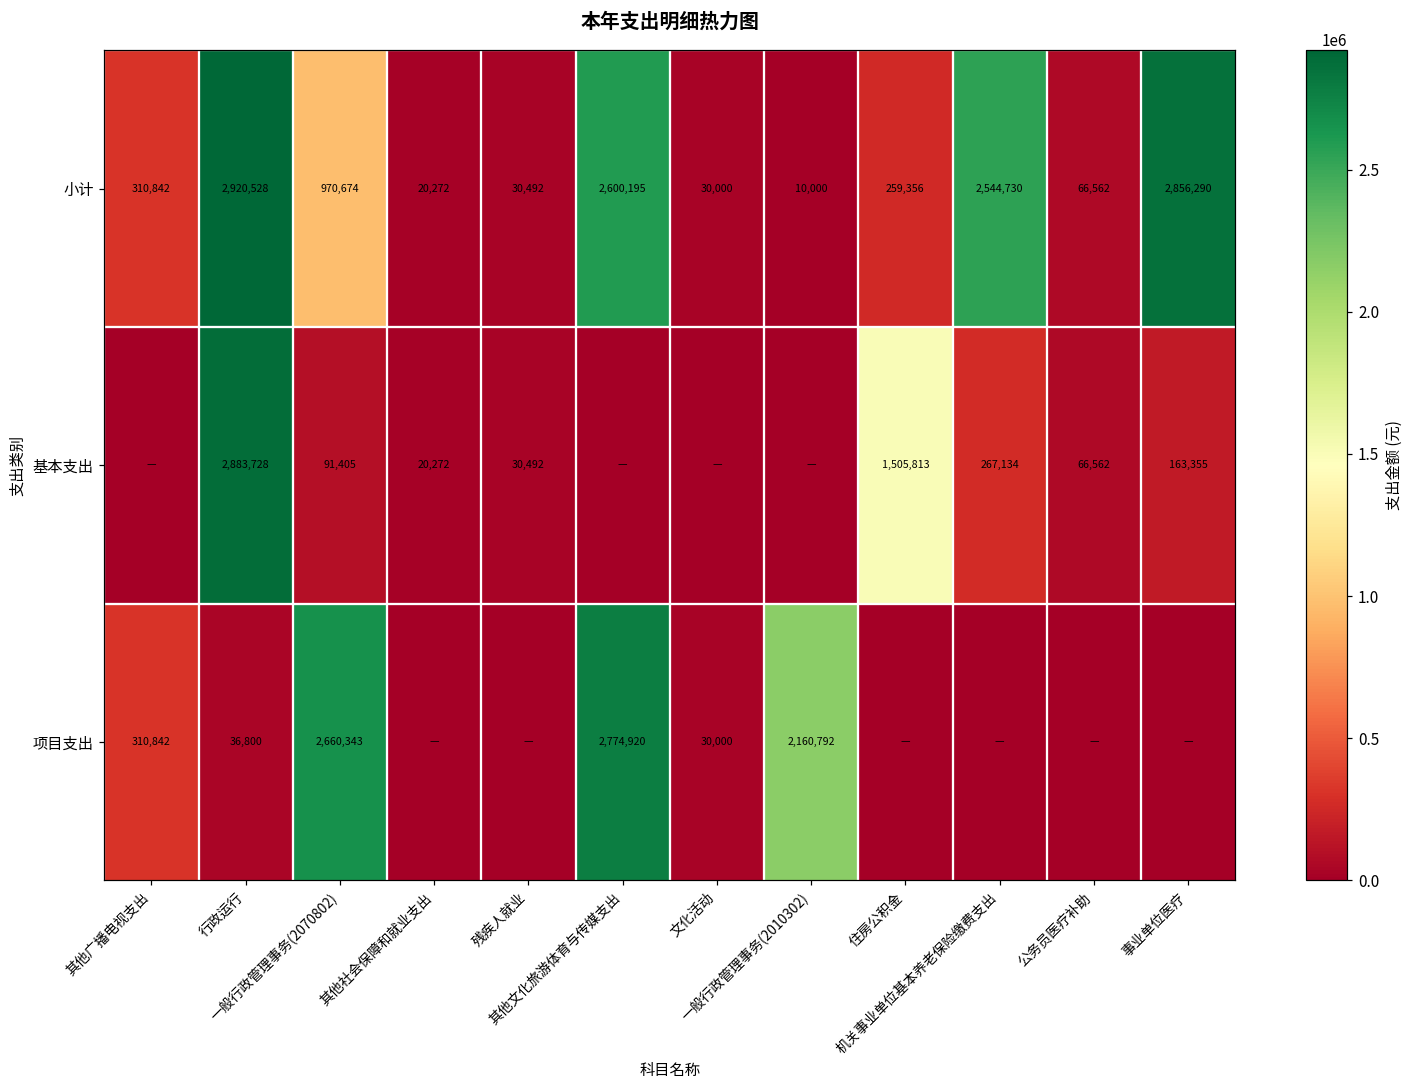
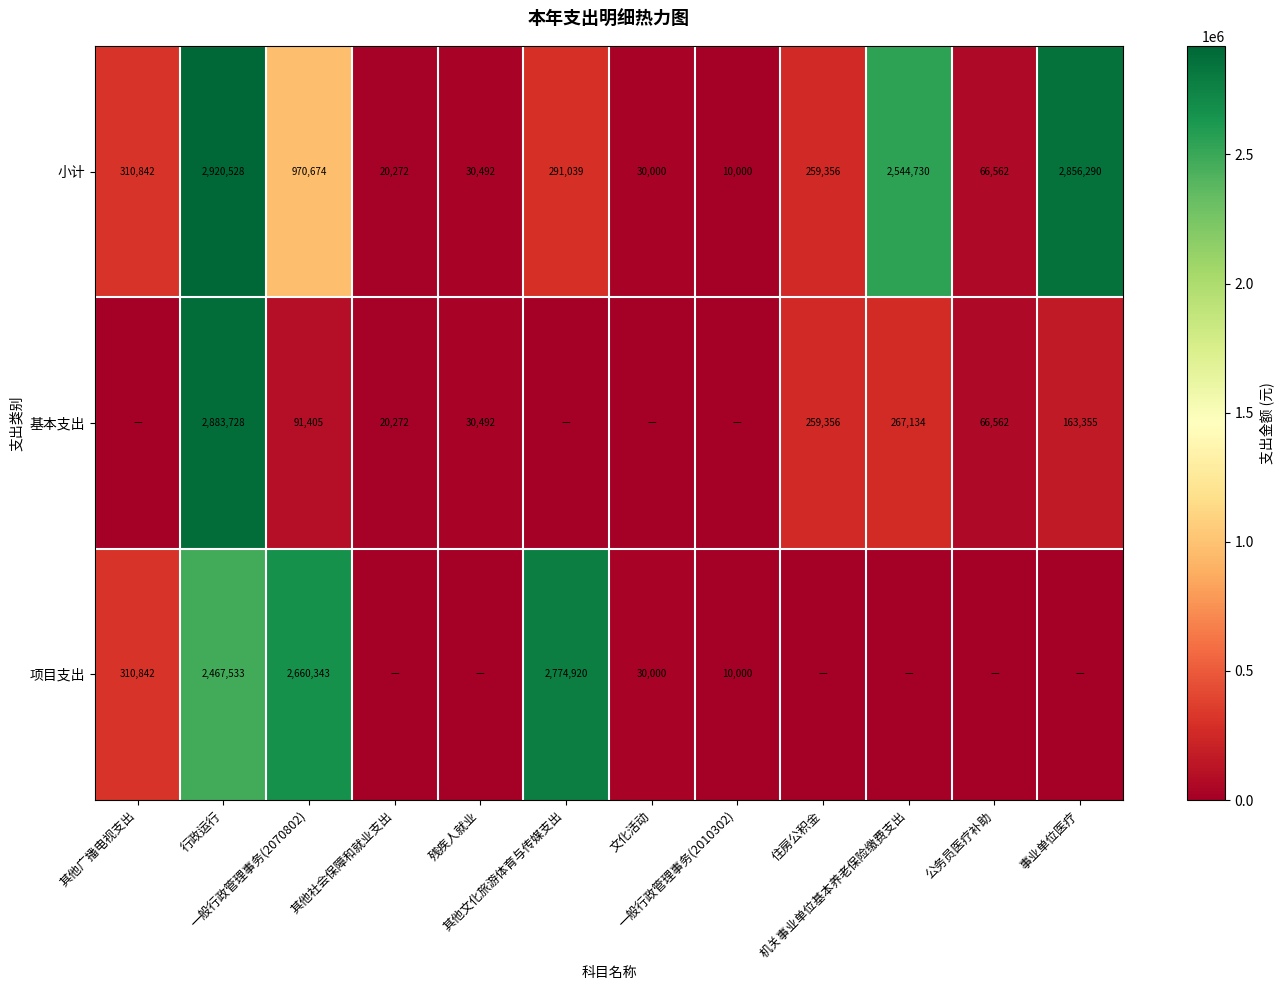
  {
    "小计": {
      "其他广播电视支出": "310,842",
      "行政运行": "2,920,528",
      "一般行政管理事务(2070802)": "970,674",
      "其他社会保障和就业支出": "20,272",
      "残疾人就业": "30,492",
-     "其他文化旅游体育与传媒支出": "2,600,195",
+     "其他文化旅游体育与传媒支出": "291,039",
      "文化活动": "30,000",
      "一般行政管理事务(2010302)": "10,000",
      "住房公积金": "259,356",
      "机关事业单位基本养老保险缴费支出": "2,544,730",
      "公务员医疗补助": "66,562",
      "事业单位医疗": "2,856,290"
    },
    "基本支出": {
      "行政运行": "2,883,728",
      "一般行政管理事务(2070802)": "91,405",
      "其他社会保障和就业支出": "20,272",
      "残疾人就业": "30,492",
-     "住房公积金": "1,505,813",
+     "住房公积金": "259,356",
      "机关事业单位基本养老保险缴费支出": "267,134",
      "公务员医疗补助": "66,562",
      "事业单位医疗": "163,355"
    },
    "项目支出": {
      "其他广播电视支出": "310,842",
-     "行政运行": "36,800",
+     "行政运行": "2,467,533",
      "一般行政管理事务(2070802)": "2,660,343",
      "其他文化旅游体育与传媒支出": "2,774,920",
      "文化活动": "30,000",
-     "一般行政管理事务(2010302)": "2,160,792"
+     "一般行政管理事务(2010302)": "10,000"
    }
  }
